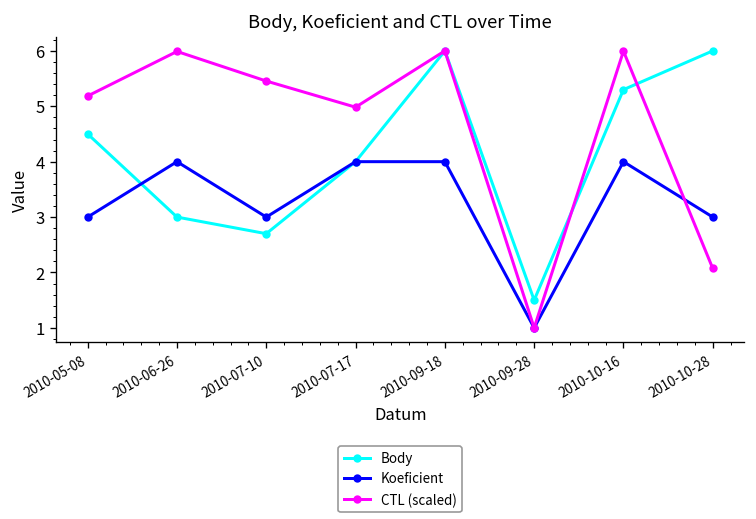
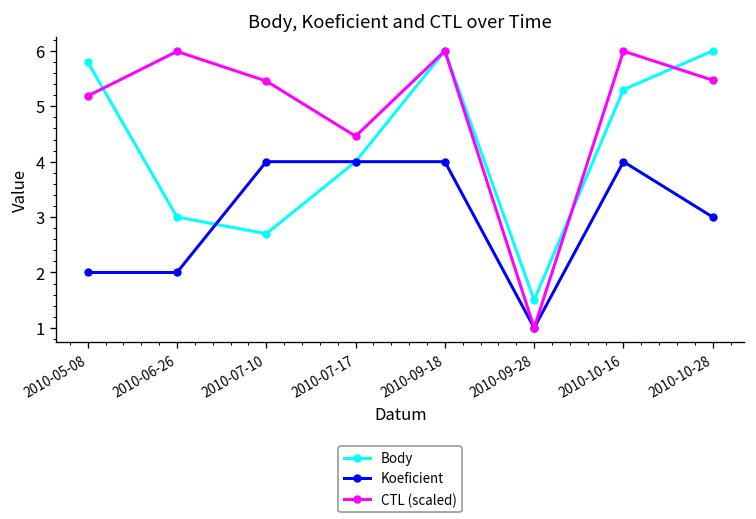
  {
    "Body": {
-     "2010-05-08": 4.5,
+     "2010-05-08": 5.8,
      "2010-06-26": 3.0,
      "2010-07-10": 2.7,
      "2010-09-28": 1.5,
      "2010-10-16": 5.3,
      "2010-10-28": 6.0
    },
    "Koeficient": {
-     "2010-05-08": 3,
-     "2010-06-26": 4,
-     "2010-07-10": 3,
+     "2010-05-08": 2,
+     "2010-06-26": 2,
+     "2010-07-10": 4,
      "2010-09-18": 4,
      "2010-10-16": 4,
      "2010-10-28": 3
    },
    "CTL (scaled)": {
      "2010-05-08": 5.2,
      "2010-06-26": 6.0,
      "2010-07-10": 5.5,
-     "2010-07-17": 5.0,
+     "2010-07-17": 4.5,
      "2010-10-16": 6.0,
-     "2010-10-28": 2.1
+     "2010-10-28": 5.5
    }
  }
